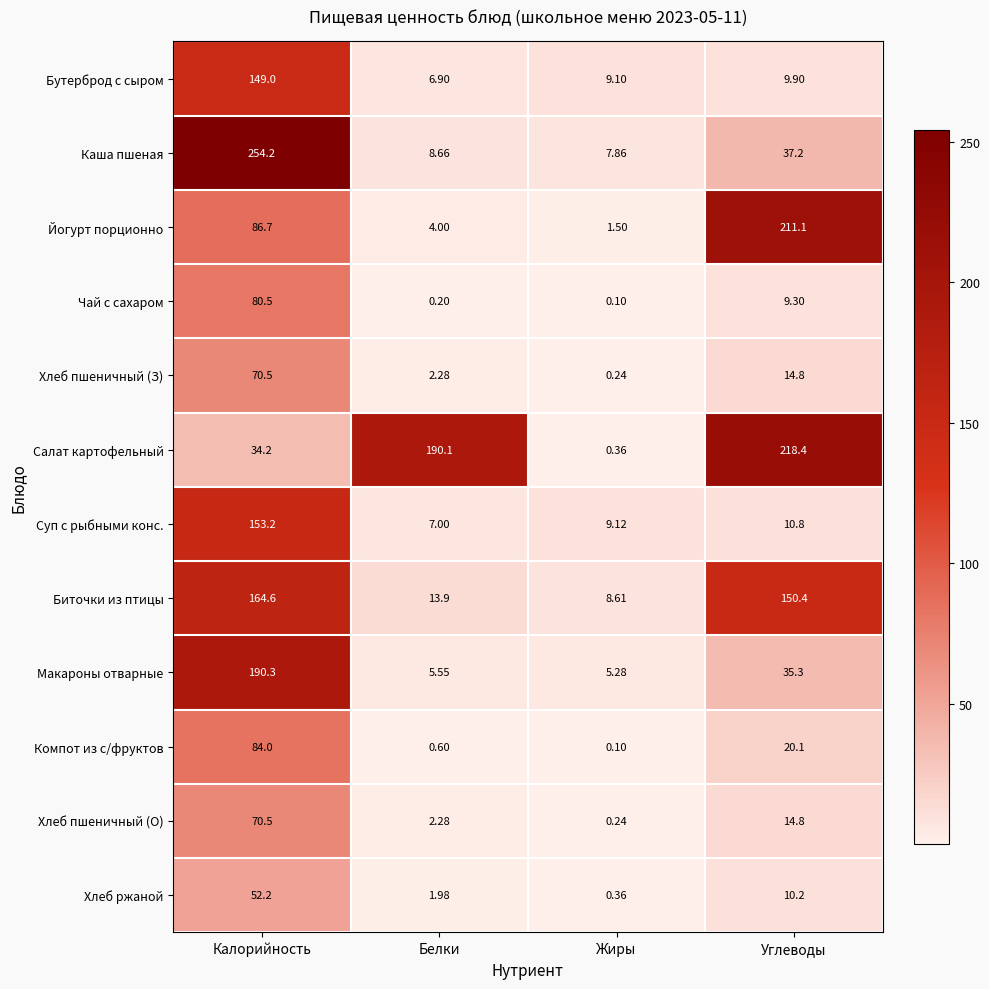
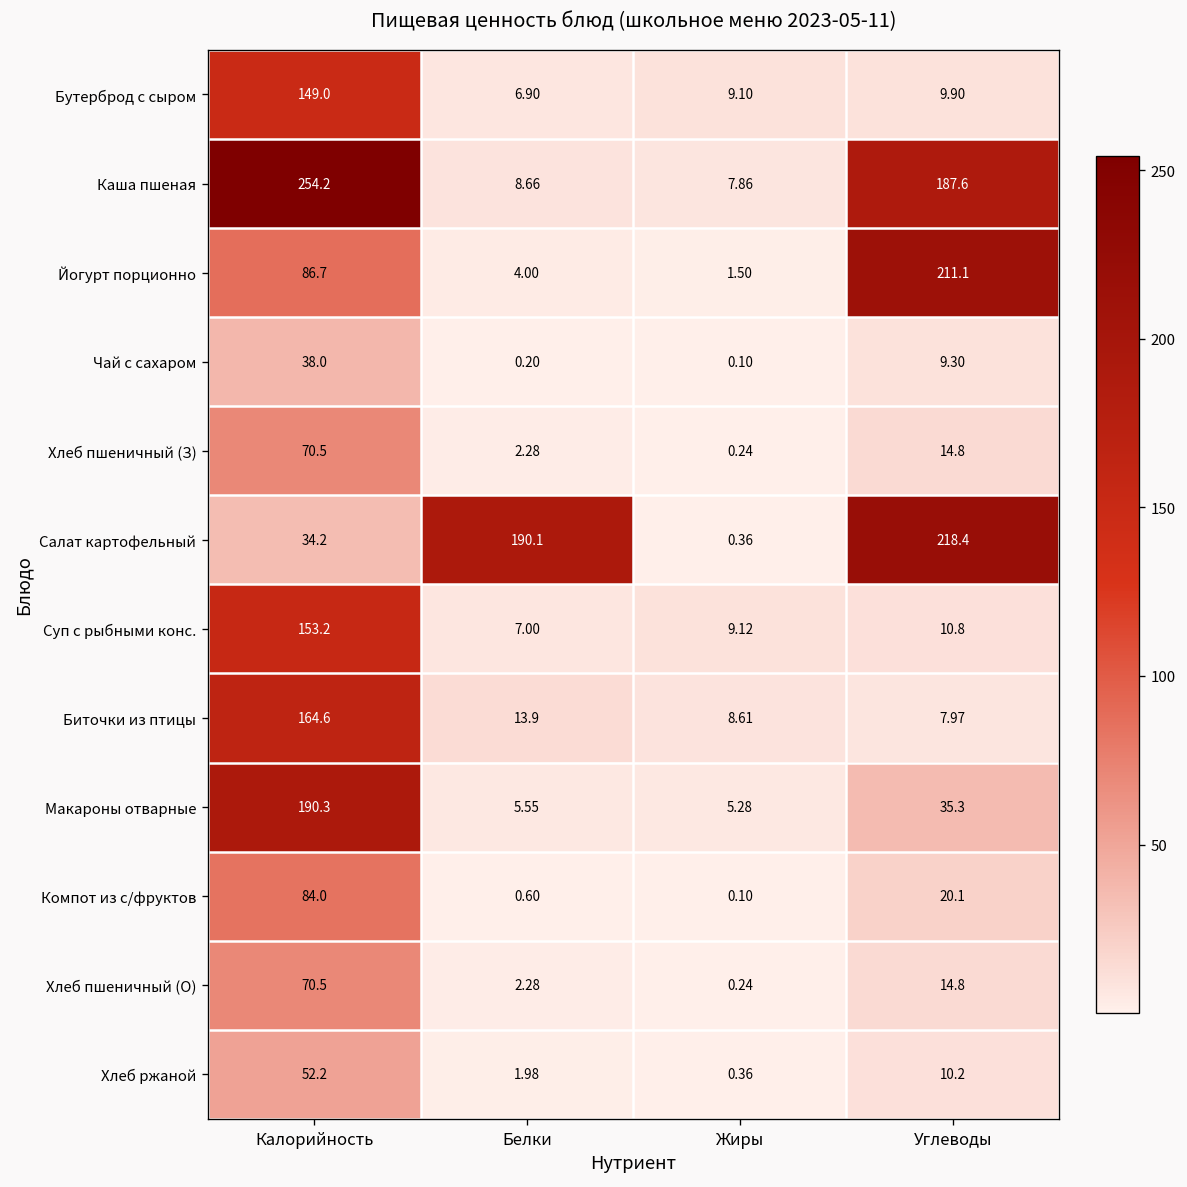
  {
    "Бутерброд с сыром": {
      "Калорийность": 149.0,
      "Белки": 6.90,
      "Жиры": 9.10,
      "Углеводы": 9.90
    },
    "Каша пшеная": {
      "Калорийность": 254.2,
      "Белки": 8.66,
      "Жиры": 7.86,
-     "Углеводы": 37.2
+     "Углеводы": 187.6
    },
    "Йогурт порционно": {
      "Калорийность": 86.7,
      "Белки": 4.00,
      "Жиры": 1.50,
      "Углеводы": 211.1
    },
    "Чай с сахаром": {
-     "Калорийность": 80.5,
+     "Калорийность": 38.0,
      "Белки": 0.20,
      "Жиры": 0.10,
      "Углеводы": 9.30
    },
    "Хлеб пшеничный (З)": {
      "Калорийность": 70.5,
      "Белки": 2.28,
      "Жиры": 0.24,
      "Углеводы": 14.8
    },
    "Салат картофельный": {
      "Калорийность": 34.2,
      "Белки": 190.1,
      "Жиры": 0.36,
      "Углеводы": 218.4
    },
    "Суп с рыбными конс.": {
      "Калорийность": 153.2,
      "Белки": 7.00,
      "Жиры": 9.12,
      "Углеводы": 10.8
    },
    "Биточки из птицы": {
      "Калорийность": 164.6,
      "Белки": 13.9,
      "Жиры": 8.61,
-     "Углеводы": 150.4
+     "Углеводы": 7.97
    },
    "Макароны отварные": {
      "Калорийность": 190.3,
      "Белки": 5.55,
      "Жиры": 5.28,
      "Углеводы": 35.3
    },
    "Компот из с/фруктов": {
      "Калорийность": 84.0,
      "Белки": 0.60,
      "Жиры": 0.10,
      "Углеводы": 20.1
    },
    "Хлеб пшеничный (О)": {
      "Калорийность": 70.5,
      "Белки": 2.28,
      "Жиры": 0.24,
      "Углеводы": 14.8
    },
    "Хлеб ржаной": {
      "Калорийность": 52.2,
      "Белки": 1.98,
      "Жиры": 0.36,
      "Углеводы": 10.2
    }
  }
